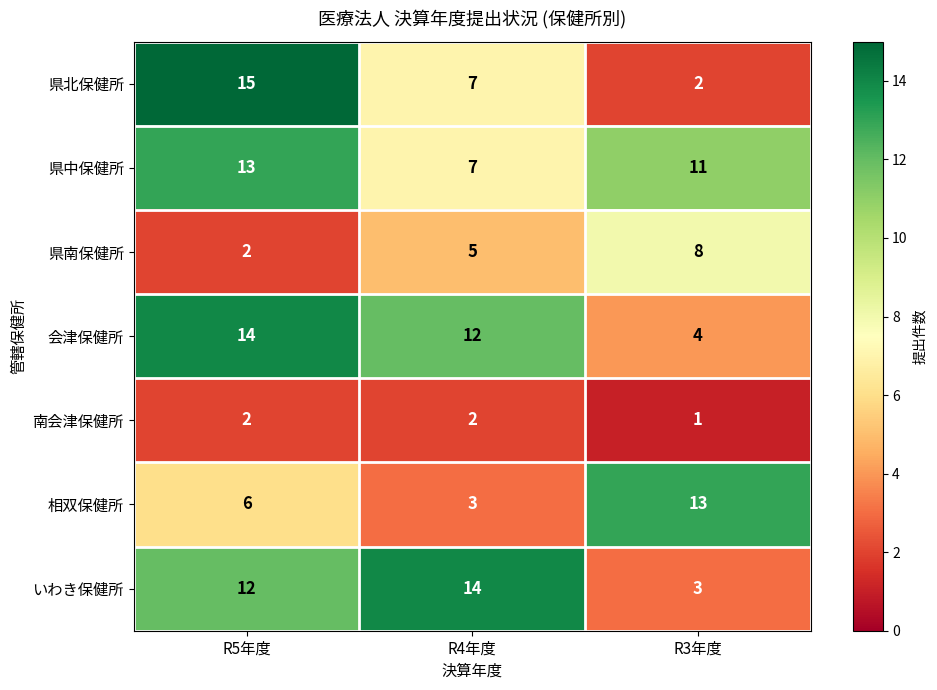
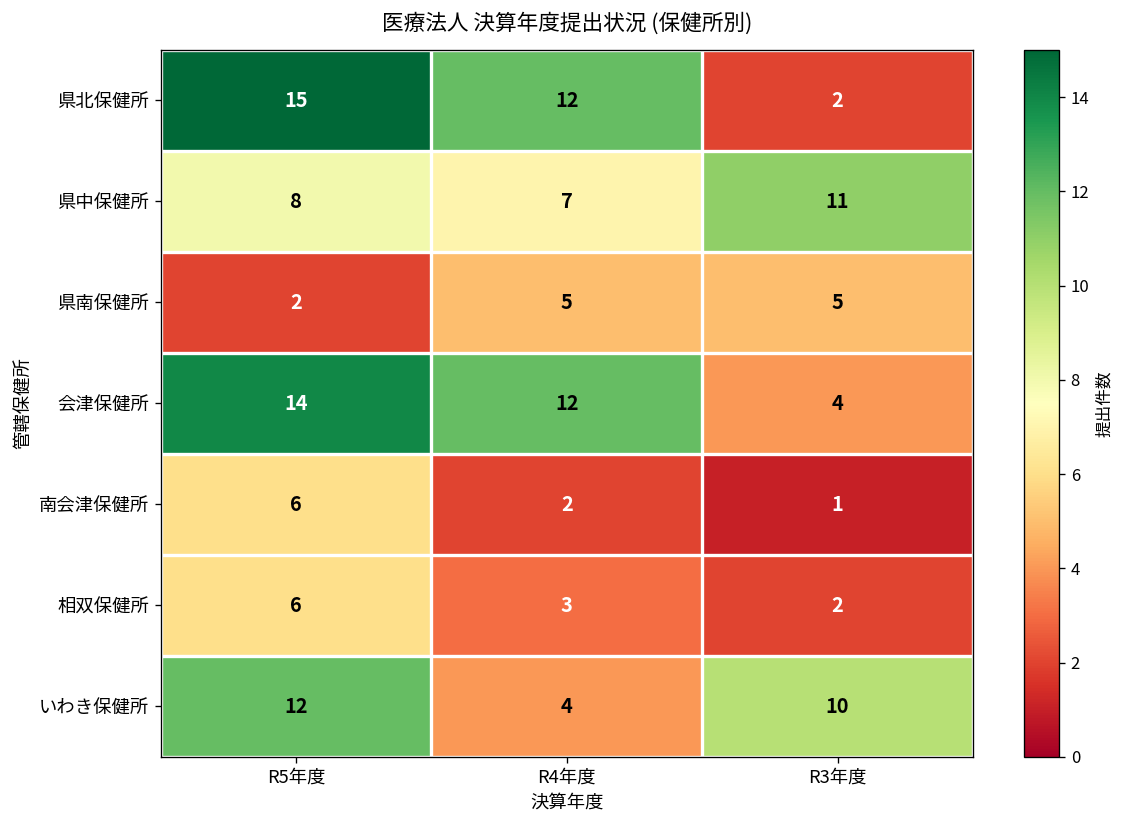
  {
    "県北保健所": {
      "R5年度": 15,
-     "R4年度": 7,
+     "R4年度": 12,
      "R3年度": 2
    },
    "県中保健所": {
-     "R5年度": 13,
+     "R5年度": 8,
      "R4年度": 7,
      "R3年度": 11
    },
    "県南保健所": {
      "R5年度": 2,
      "R4年度": 5,
-     "R3年度": 8
+     "R3年度": 5
    },
    "会津保健所": {
      "R5年度": 14,
      "R4年度": 12,
      "R3年度": 4
    },
    "南会津保健所": {
-     "R5年度": 2,
+     "R5年度": 6,
      "R4年度": 2,
      "R3年度": 1
    },
    "相双保健所": {
      "R5年度": 6,
      "R4年度": 3,
-     "R3年度": 13
+     "R3年度": 2
    },
    "いわき保健所": {
      "R5年度": 12,
-     "R4年度": 14,
-     "R3年度": 3
+     "R4年度": 4,
+     "R3年度": 10
    }
  }
